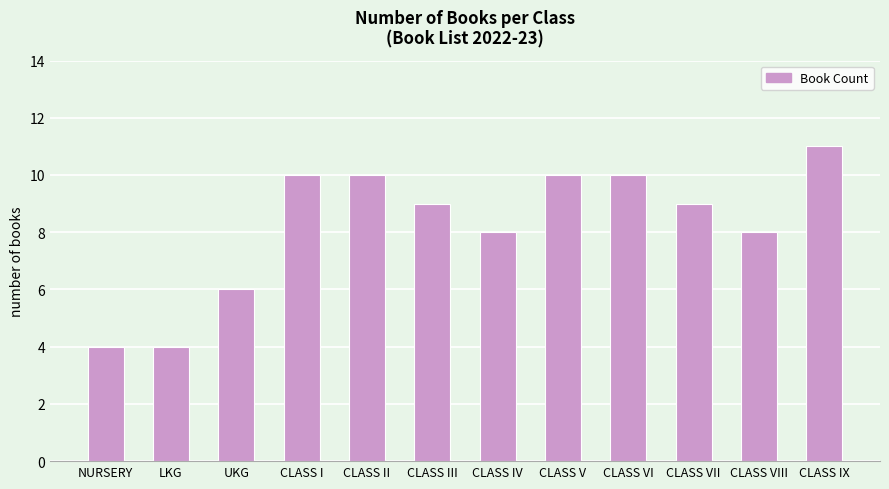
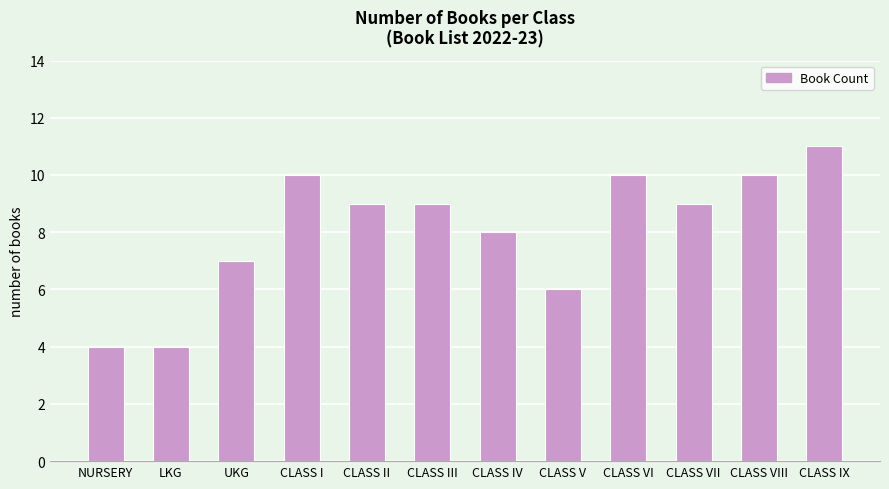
  {
    "NURSERY": 4,
    "LKG": 4,
-   "UKG": 6,
+   "UKG": 7,
    "CLASS I": 10,
-   "CLASS II": 10,
+   "CLASS II": 9,
    "CLASS III": 9,
    "CLASS IV": 8,
-   "CLASS V": 10,
+   "CLASS V": 6,
    "CLASS VI": 10,
    "CLASS VII": 9,
-   "CLASS VIII": 8,
+   "CLASS VIII": 10,
    "CLASS IX": 11
  }
